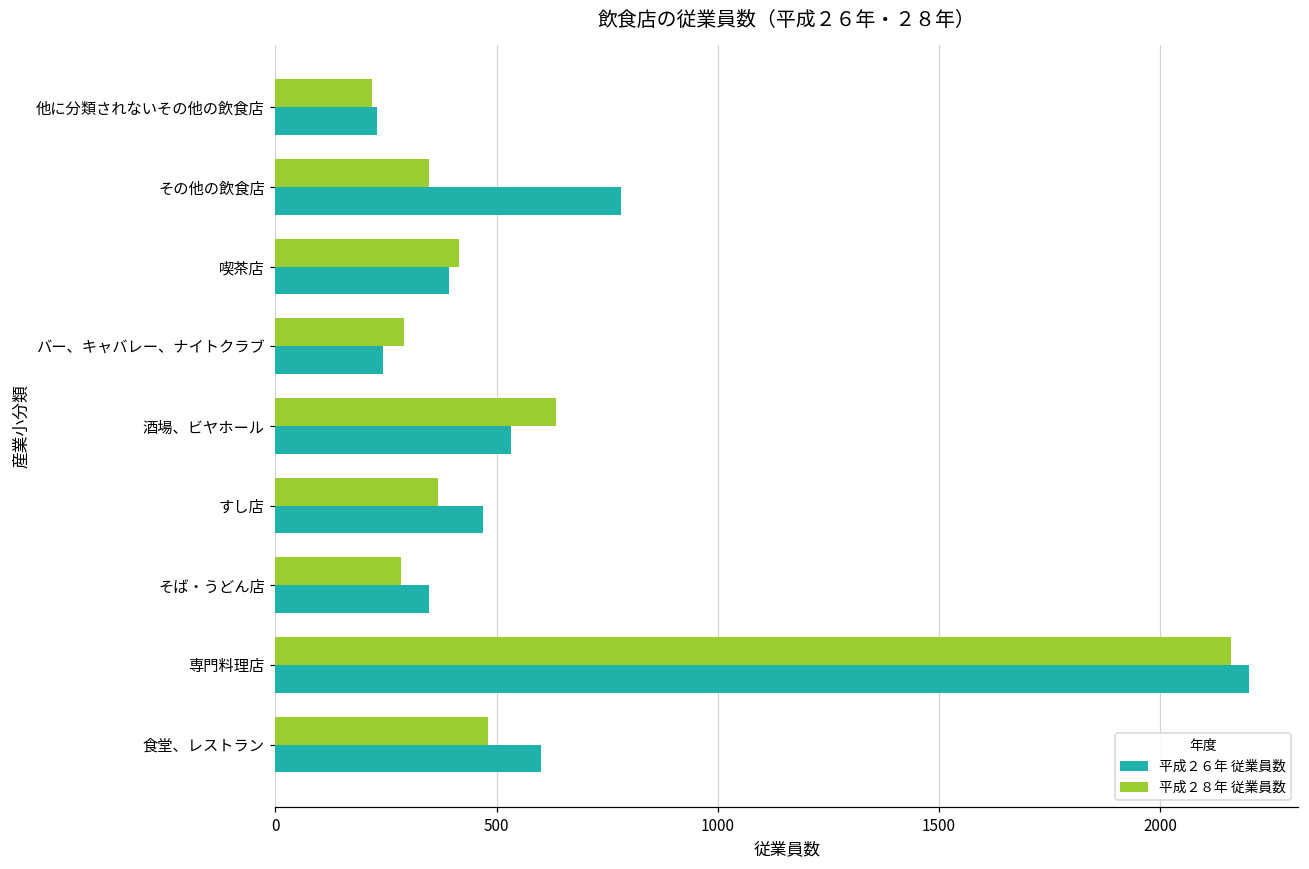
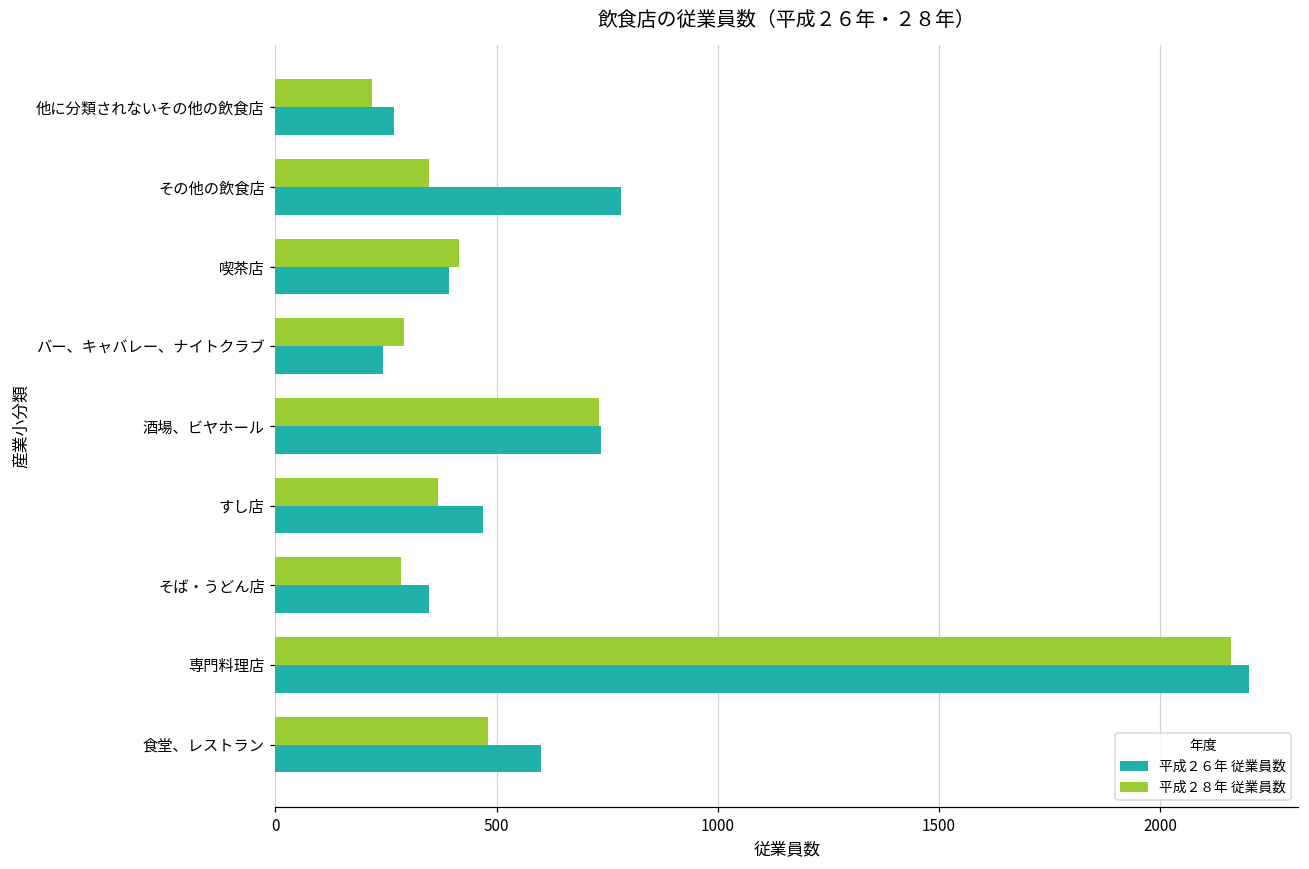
  {
    "平成２６年 従業員数": {
-     "他に分類されないその他の飲食店": 230,
+     "他に分類されないその他の飲食店": 270,
      "その他の飲食店": 780,
      "喫茶店": 390,
      "バー、キャバレー、ナイトクラブ": 240,
-     "酒場、ビヤホール": 530,
+     "酒場、ビヤホール": 740,
      "すし店": 470,
      "そば・うどん店": 350,
      "専門料理店": 2200,
      "食堂、レストラン": 600
    },
    "平成２８年 従業員数": {
      "他に分類されないその他の飲食店": 220,
      "その他の飲食店": 350,
      "喫茶店": 420,
      "バー、キャバレー、ナイトクラブ": 290,
-     "酒場、ビヤホール": 630,
+     "酒場、ビヤホール": 730,
      "すし店": 370,
      "そば・うどん店": 280,
      "専門料理店": 2160,
      "食堂、レストラン": 480
    }
  }
